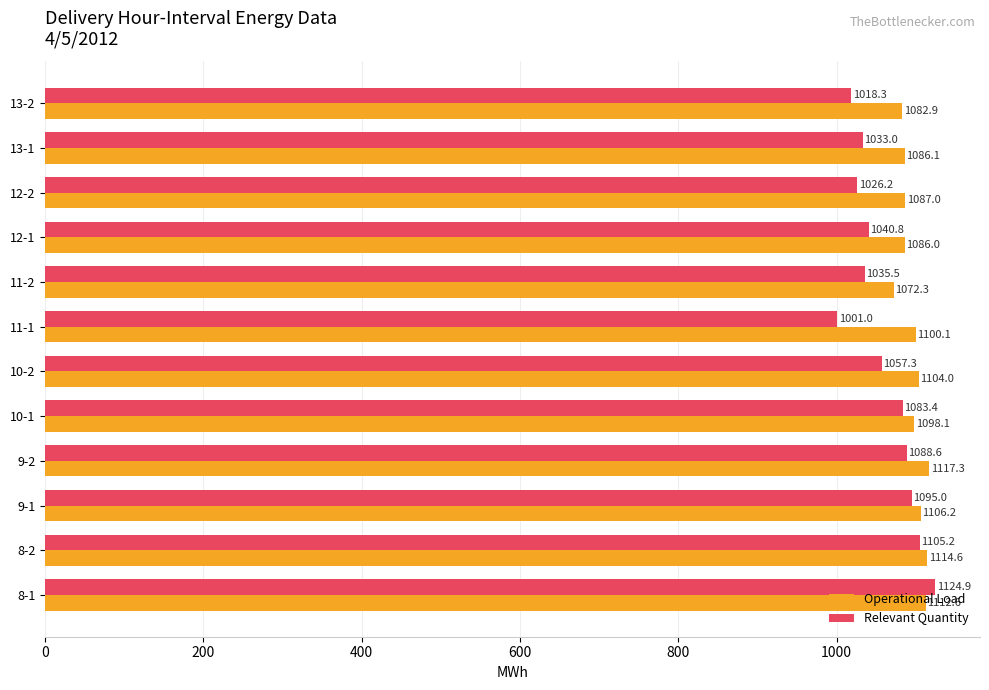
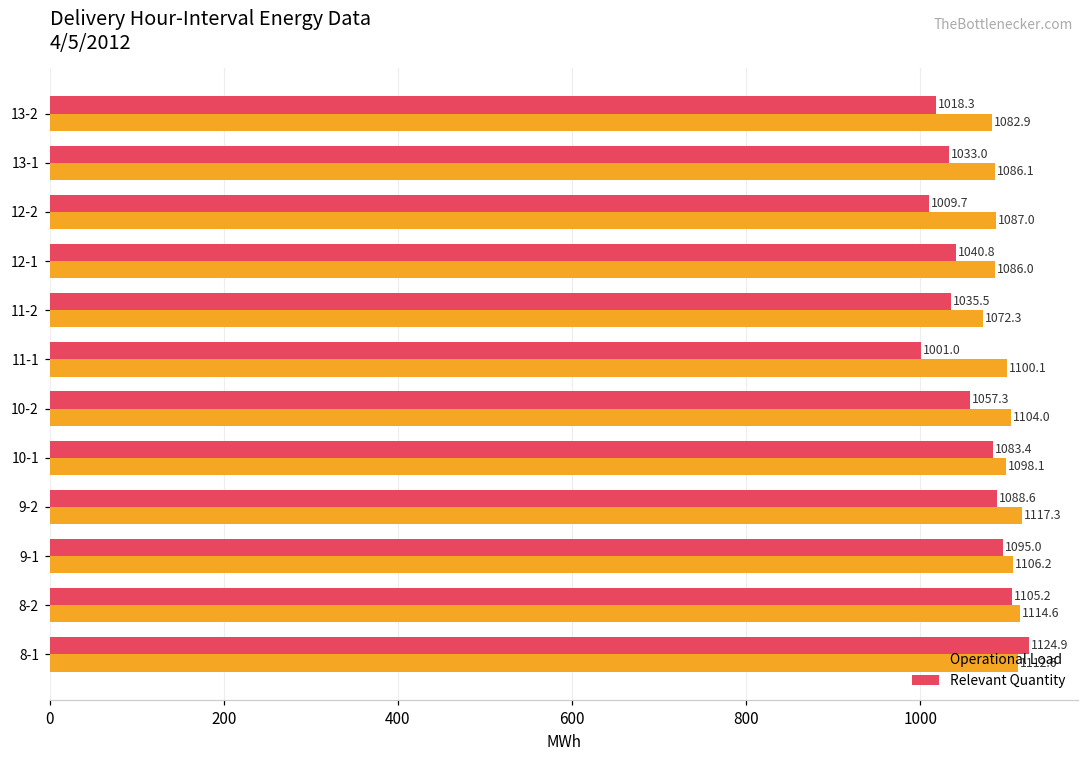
  {
    "Operational Load": {
      "13-2": 1082.9,
      "13-1": 1086.1,
      "12-2": 1087.0,
      "12-1": 1086.0,
      "11-2": 1072.3,
      "11-1": 1100.1,
      "10-2": 1104.0,
      "10-1": 1098.1,
      "9-2": 1117.3,
      "9-1": 1106.2,
      "8-2": 1114.6,
      "8-1": 1112.6
    },
    "Relevant Quantity": {
      "13-2": 1018.3,
      "13-1": 1033.0,
-     "12-2": 1026.2,
+     "12-2": 1009.7,
      "12-1": 1040.8,
      "11-2": 1035.5,
      "11-1": 1001.0,
      "10-2": 1057.3,
      "10-1": 1083.4,
      "9-2": 1088.6,
      "9-1": 1095.0,
      "8-2": 1105.2,
      "8-1": 1124.9
    }
  }
